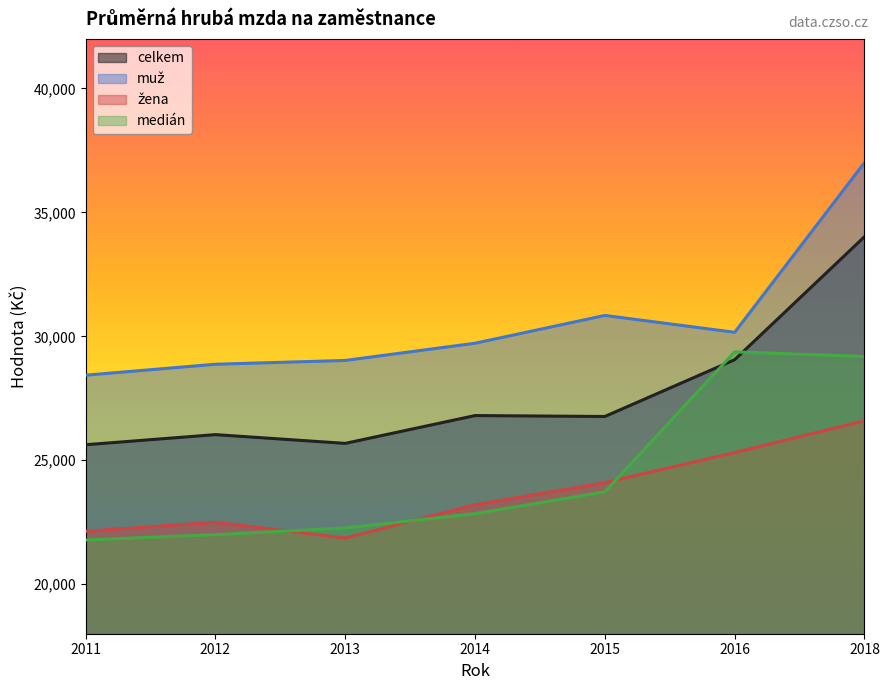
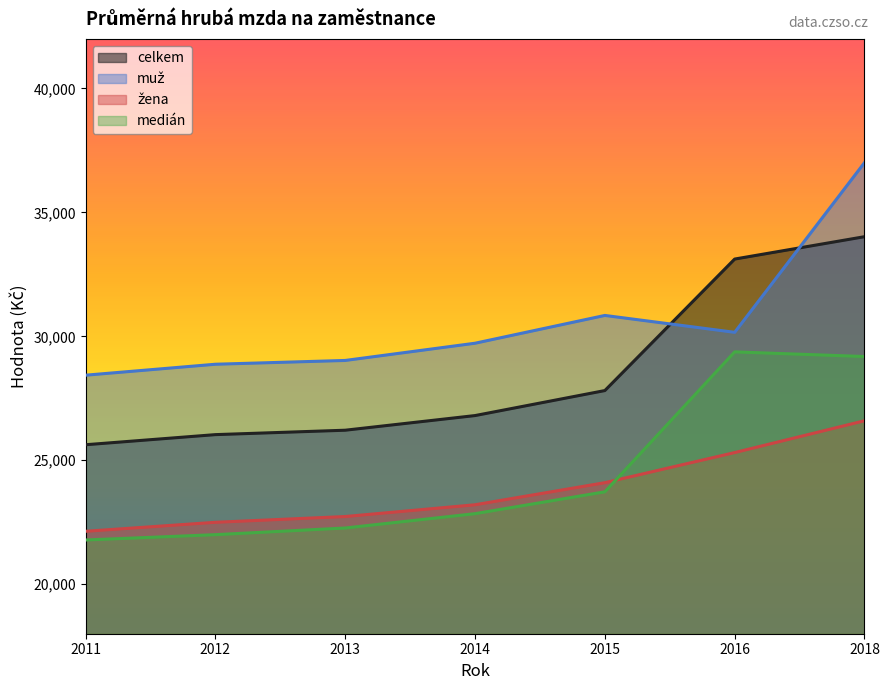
  {
    "celkem": {
      "2011": "25,600",
      "2012": "26,000",
-     "2013": "25,700",
+     "2013": "26,200",
      "2014": "26,800",
-     "2015": "26,800",
-     "2016": "29,100",
+     "2015": "27,800",
+     "2016": "33,100",
      "2018": "34,000"
    },
    "muž": {
      "2011": "28,400",
      "2012": "28,900",
      "2013": "29,000",
      "2014": "29,700",
      "2015": "30,800",
      "2016": "30,200",
      "2018": "37,000"
    },
    "žena": {
      "2011": "22,100",
      "2012": "22,500",
-     "2013": "21,900",
+     "2013": "22,700",
      "2014": "23,200",
      "2015": "24,100",
      "2016": "25,300",
      "2018": "26,600"
    },
    "medián": {
      "2011": "21,800",
      "2012": "22,000",
      "2013": "22,300",
      "2014": "22,800",
      "2015": "23,700",
      "2016": "29,400",
      "2018": "29,200"
    }
  }
